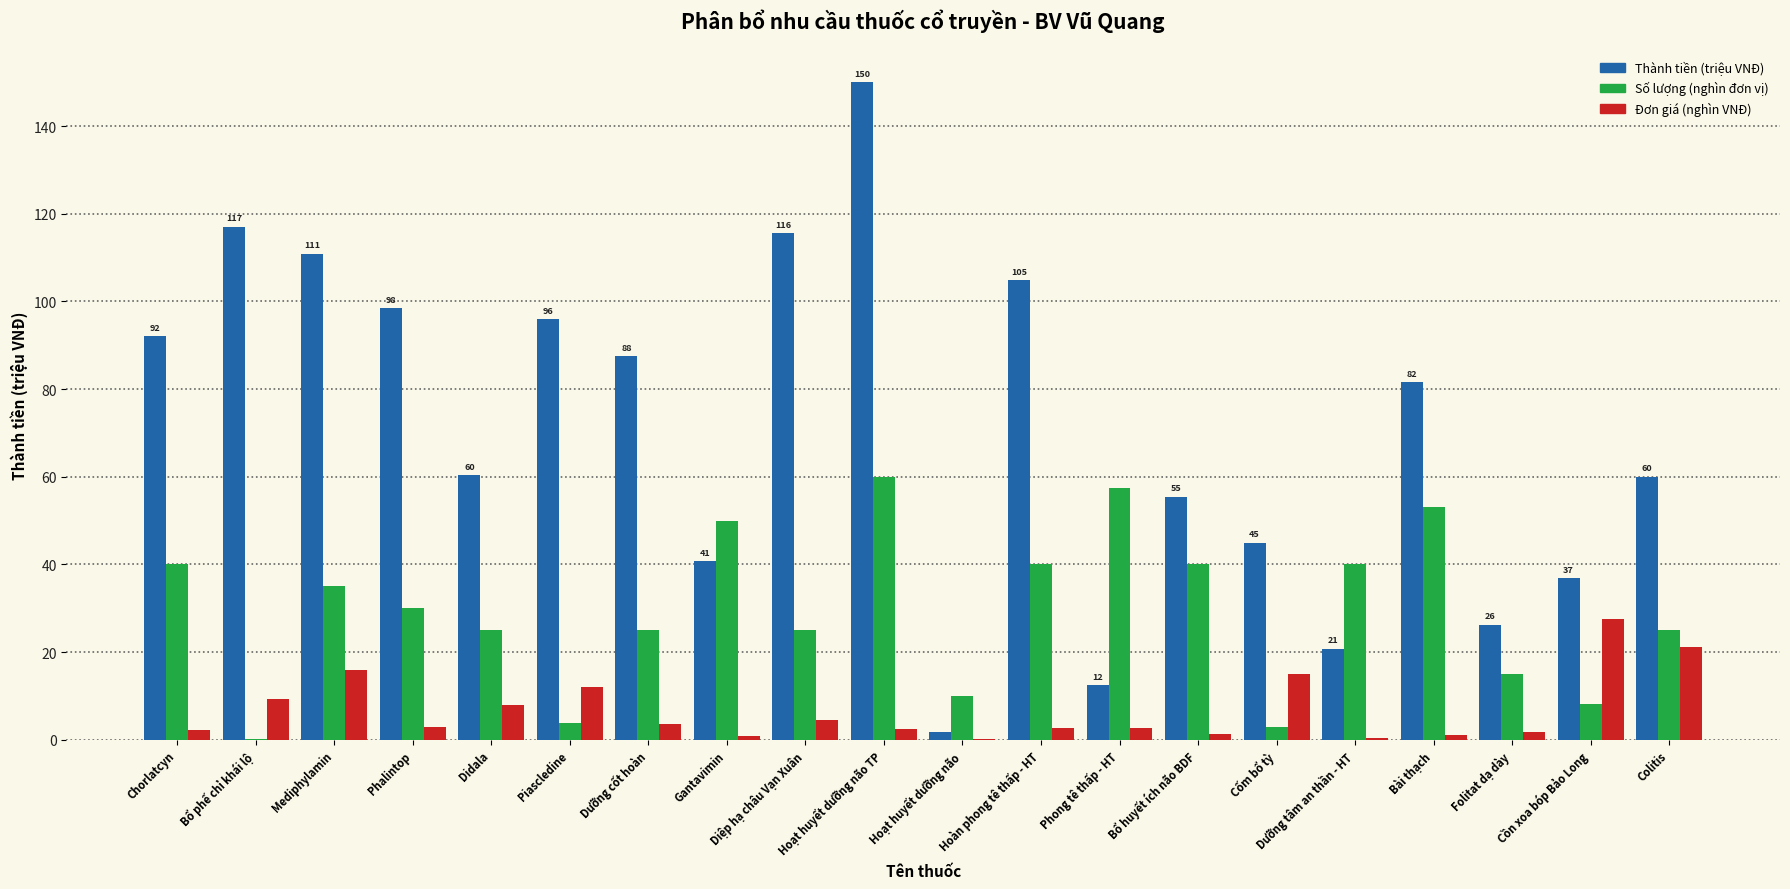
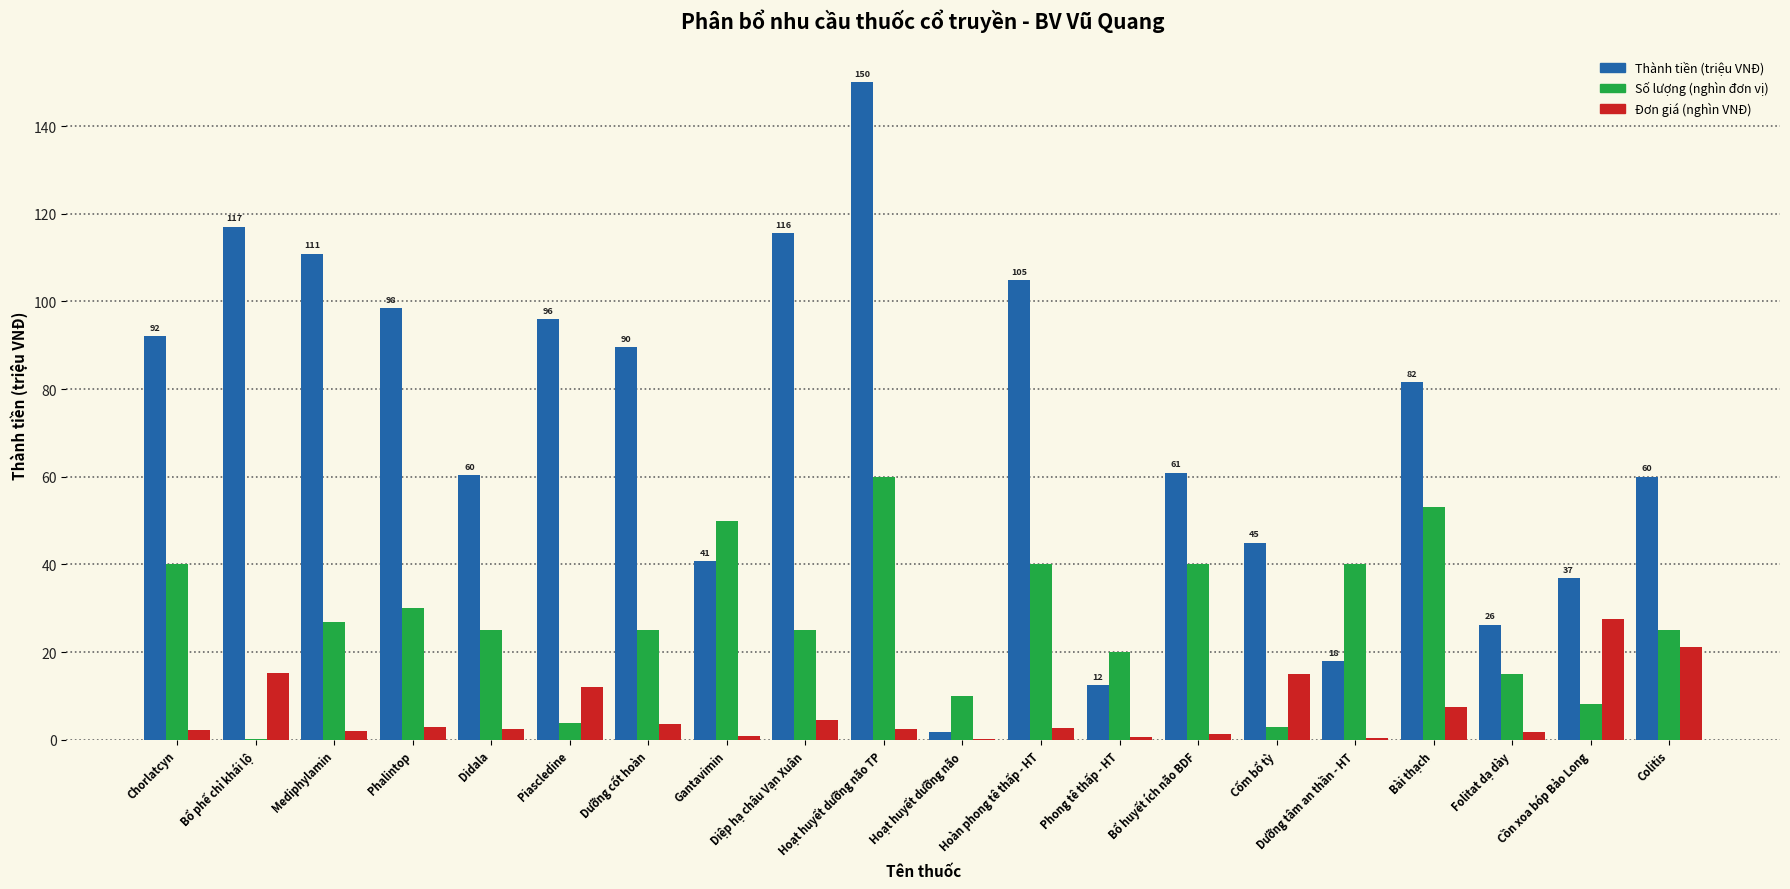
  {
    "Thành tiền (triệu VNĐ)": {
      "Chorlatcyn": 92,
      "Bổ phế chỉ khái lộ": 117,
      "Mediphylamin": 111,
      "Phalintop": 98,
      "Didala": 60,
      "Piascledine": 96,
-     "Dưỡng cốt hoàn": 88,
+     "Dưỡng cốt hoàn": 90,
      "Gantavimin": 41,
      "Diệp hạ châu Vạn Xuân": 116,
      "Hoạt huyết dưỡng não TP": 150,
      "Hoàn phong tê thấp - HT": 105,
      "Phong tê thấp - HT": 12,
-     "Bổ huyết ích não BDF": 55,
+     "Bổ huyết ích não BDF": 61,
      "Cốm bổ tỳ": 45,
-     "Dưỡng tâm an thần - HT": 21,
+     "Dưỡng tâm an thần - HT": 18,
      "Bài thạch": 82,
      "Folitat dạ dày": 26,
      "Cồn xoa bóp Bảo Long": 37,
      "Colitis": 60
    },
    "Số lượng (nghìn đơn vị)": {
      "Chorlatcyn": 40,
-     "Mediphylamin": 35,
+     "Mediphylamin": 27,
      "Phalintop": 30,
      "Didala": 25,
      "Piascledine": 4,
      "Dưỡng cốt hoàn": 25,
      "Gantavimin": 50,
      "Diệp hạ châu Vạn Xuân": 25,
      "Hoạt huyết dưỡng não TP": 60,
      "Hoạt huyết dưỡng não": 10,
      "Hoàn phong tê thấp - HT": 40,
-     "Phong tê thấp - HT": 58,
+     "Phong tê thấp - HT": 20,
      "Bổ huyết ích não BDF": 40,
      "Cốm bổ tỳ": 3,
      "Dưỡng tâm an thần - HT": 40,
      "Bài thạch": 53,
      "Folitat dạ dày": 15,
      "Cồn xoa bóp Bảo Long": 8,
      "Colitis": 25
    },
    "Đơn giá (nghìn VNĐ)": {
      "Chorlatcyn": 2,
-     "Bổ phế chỉ khái lộ": 9,
-     "Mediphylamin": 16,
+     "Bổ phế chỉ khái lộ": 15,
+     "Mediphylamin": 2,
      "Phalintop": 3,
-     "Didala": 8,
+     "Didala": 3,
      "Piascledine": 12,
      "Dưỡng cốt hoàn": 4,
      "Gantavimin": 1,
      "Diệp hạ châu Vạn Xuân": 5,
      "Hoạt huyết dưỡng não TP": 3,
      "Hoàn phong tê thấp - HT": 3,
-     "Phong tê thấp - HT": 3,
+     "Phong tê thấp - HT": 1,
      "Bổ huyết ích não BDF": 1,
      "Cốm bổ tỳ": 15,
-     "Bài thạch": 1,
+     "Bài thạch": 7,
      "Folitat dạ dày": 2,
      "Cồn xoa bóp Bảo Long": 28,
      "Colitis": 21
    }
  }
